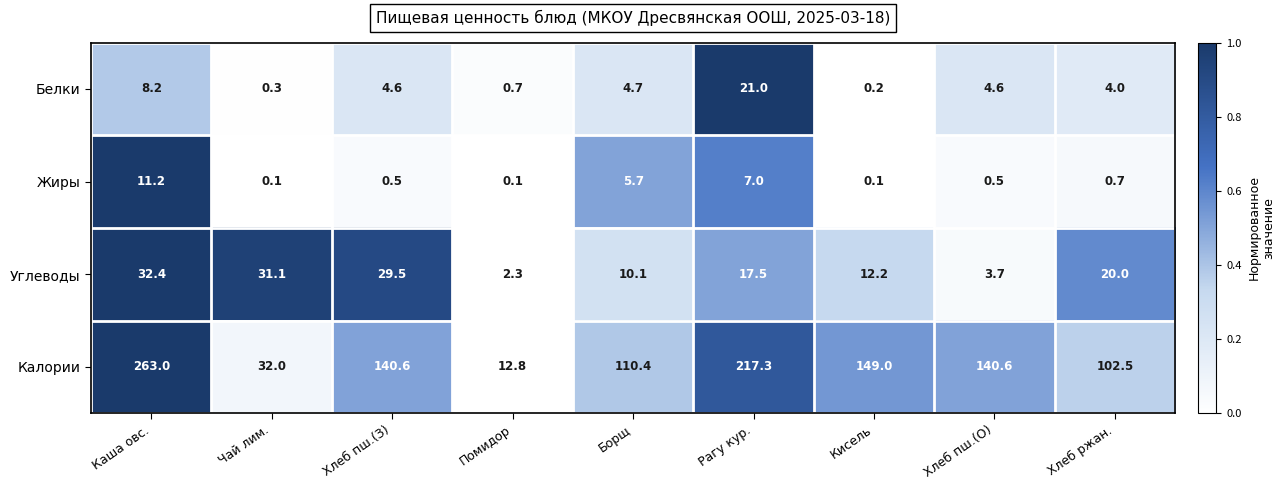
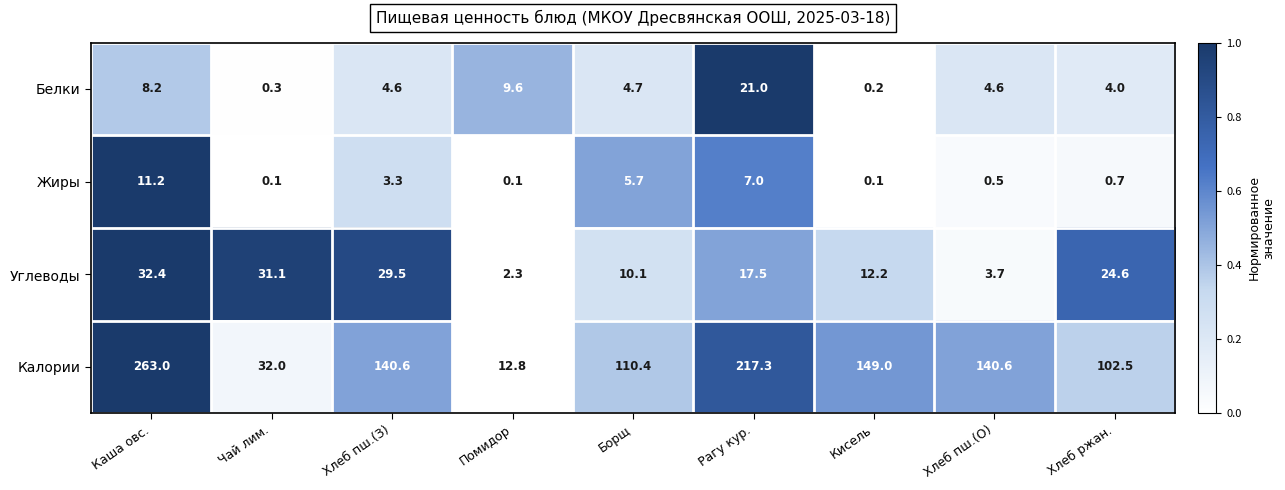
  {
    "Белки": {
      "Каша овс.": 8.2,
      "Чай лим.": 0.3,
      "Хлеб пш.(З)": 4.6,
-     "Помидор": 0.7,
+     "Помидор": 9.6,
      "Борщ": 4.7,
      "Рагу кур.": 21.0,
      "Кисель": 0.2,
      "Хлеб пш.(О)": 4.6,
      "Хлеб ржан.": 4.0
    },
    "Жиры": {
      "Каша овс.": 11.2,
      "Чай лим.": 0.1,
-     "Хлеб пш.(З)": 0.5,
+     "Хлеб пш.(З)": 3.3,
      "Помидор": 0.1,
      "Борщ": 5.7,
      "Рагу кур.": 7.0,
      "Кисель": 0.1,
      "Хлеб пш.(О)": 0.5,
      "Хлеб ржан.": 0.7
    },
    "Углеводы": {
      "Каша овс.": 32.4,
      "Чай лим.": 31.1,
      "Хлеб пш.(З)": 29.5,
      "Помидор": 2.3,
      "Борщ": 10.1,
      "Рагу кур.": 17.5,
      "Кисель": 12.2,
      "Хлеб пш.(О)": 3.7,
-     "Хлеб ржан.": 20.0
+     "Хлеб ржан.": 24.6
    },
    "Калории": {
      "Каша овс.": 263.0,
      "Чай лим.": 32.0,
      "Хлеб пш.(З)": 140.6,
      "Помидор": 12.8,
      "Борщ": 110.4,
      "Рагу кур.": 217.3,
      "Кисель": 149.0,
      "Хлеб пш.(О)": 140.6,
      "Хлеб ржан.": 102.5
    }
  }
